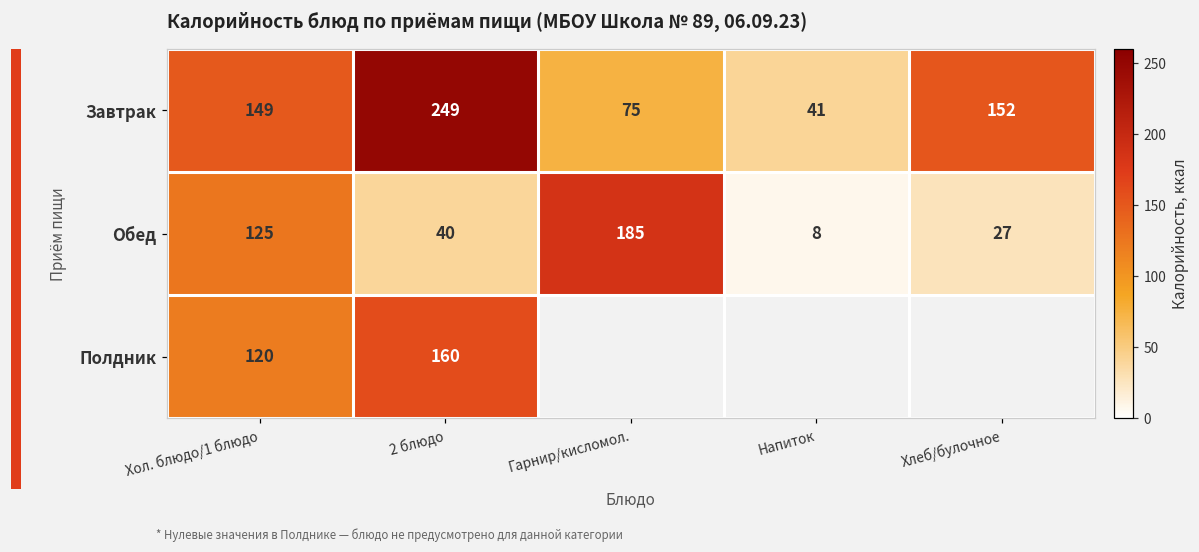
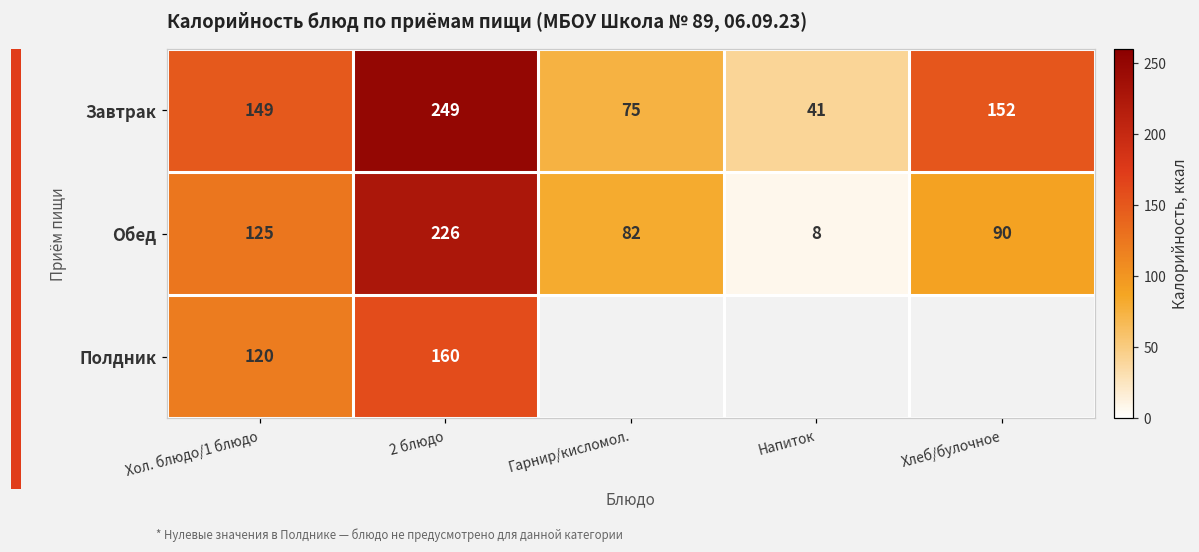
  {
    "Завтрак": {
      "Хол. блюдо/1 блюдо": 149,
      "2 блюдо": 249,
      "Гарнир/кисломол.": 75,
      "Напиток": 41,
      "Хлеб/булочное": 152
    },
    "Обед": {
      "Хол. блюдо/1 блюдо": 125,
-     "2 блюдо": 40,
-     "Гарнир/кисломол.": 185,
+     "2 блюдо": 226,
+     "Гарнир/кисломол.": 82,
      "Напиток": 8,
-     "Хлеб/булочное": 27
+     "Хлеб/булочное": 90
    },
    "Полдник": {
      "Хол. блюдо/1 блюдо": 120,
      "2 блюдо": 160
    }
  }
